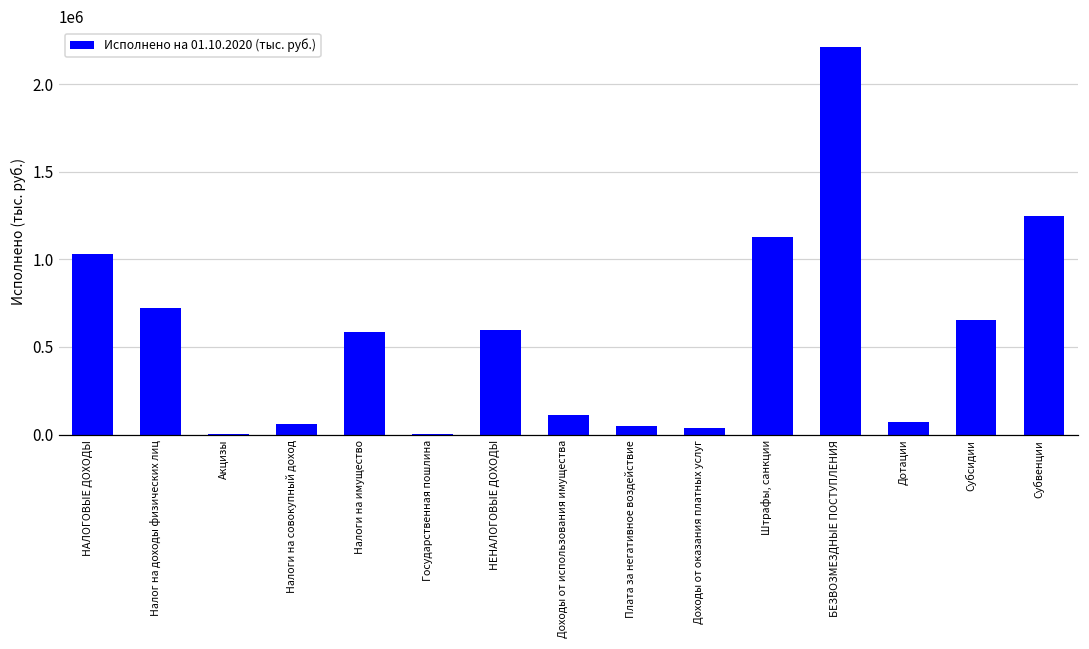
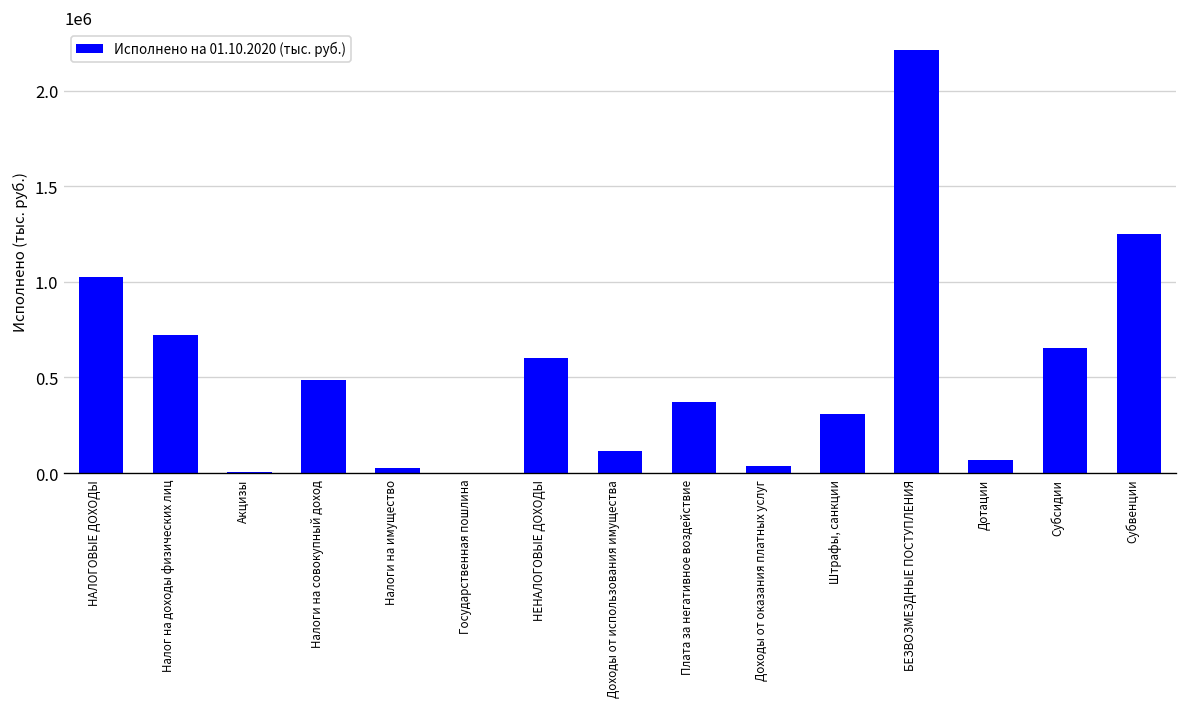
  {
    "НАЛОГОВЫЕ ДОХОДЫ": 1030000,
    "Налог на доходы физических лиц": 720000,
-   "Налоги на совокупный доход": 60000,
-   "Налоги на имущество": 590000,
+   "Налоги на совокупный доход": 490000,
+   "Налоги на имущество": 30000,
    "НЕНАЛОГОВЫЕ ДОХОДЫ": 600000,
    "Доходы от использования имущества": 110000,
-   "Плата за негативное воздействие": 50000,
+   "Плата за негативное воздействие": 370000,
    "Доходы от оказания платных услуг": 40000,
-   "Штрафы, санкции": 1130000,
+   "Штрафы, санкции": 310000,
    "БЕЗВОЗМЕЗДНЫЕ ПОСТУПЛЕНИЯ": 2210000,
    "Дотации": 70000,
    "Субсидии": 660000,
    "Субвенции": 1250000
  }
